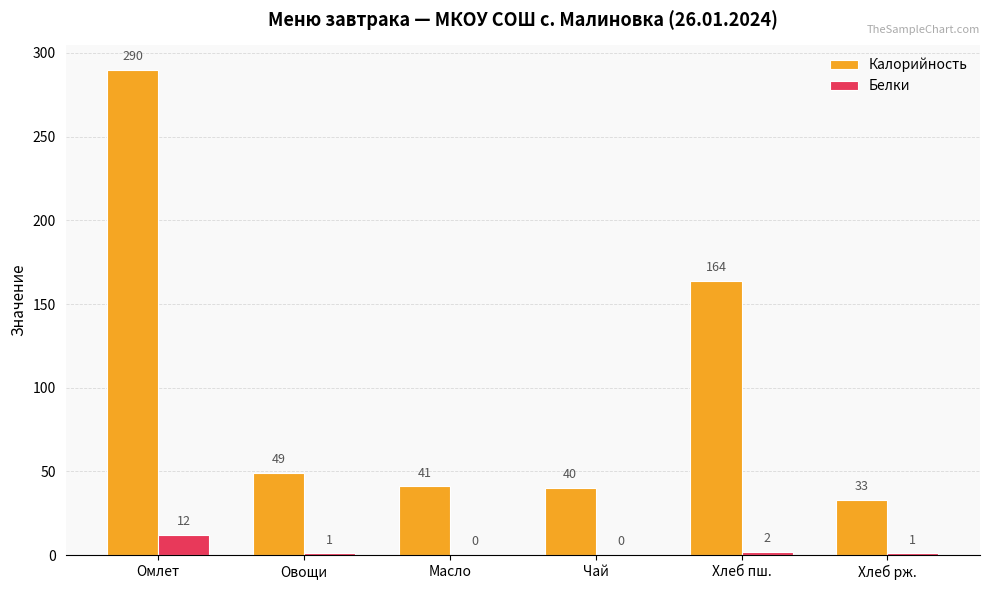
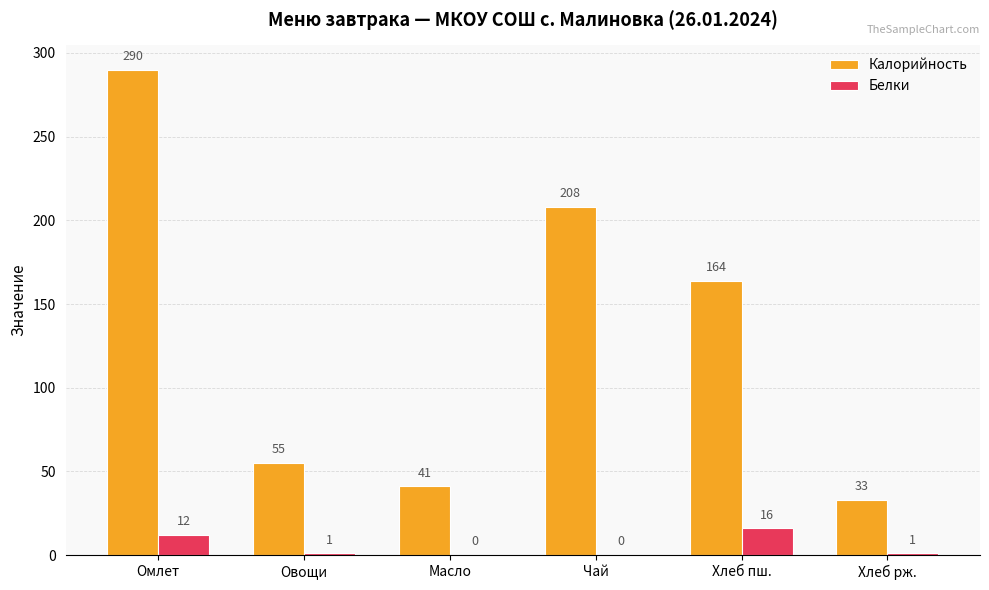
  {
    "Калорийность": {
      "Омлет": 290,
-     "Овощи": 49,
+     "Овощи": 55,
      "Масло": 41,
-     "Чай": 40,
+     "Чай": 208,
      "Хлеб пш.": 164,
      "Хлеб рж.": 33
    },
    "Белки": {
      "Омлет": 12,
      "Овощи": 1,
      "Масло": 0,
      "Чай": 0,
-     "Хлеб пш.": 2,
+     "Хлеб пш.": 16,
      "Хлеб рж.": 1
    }
  }
